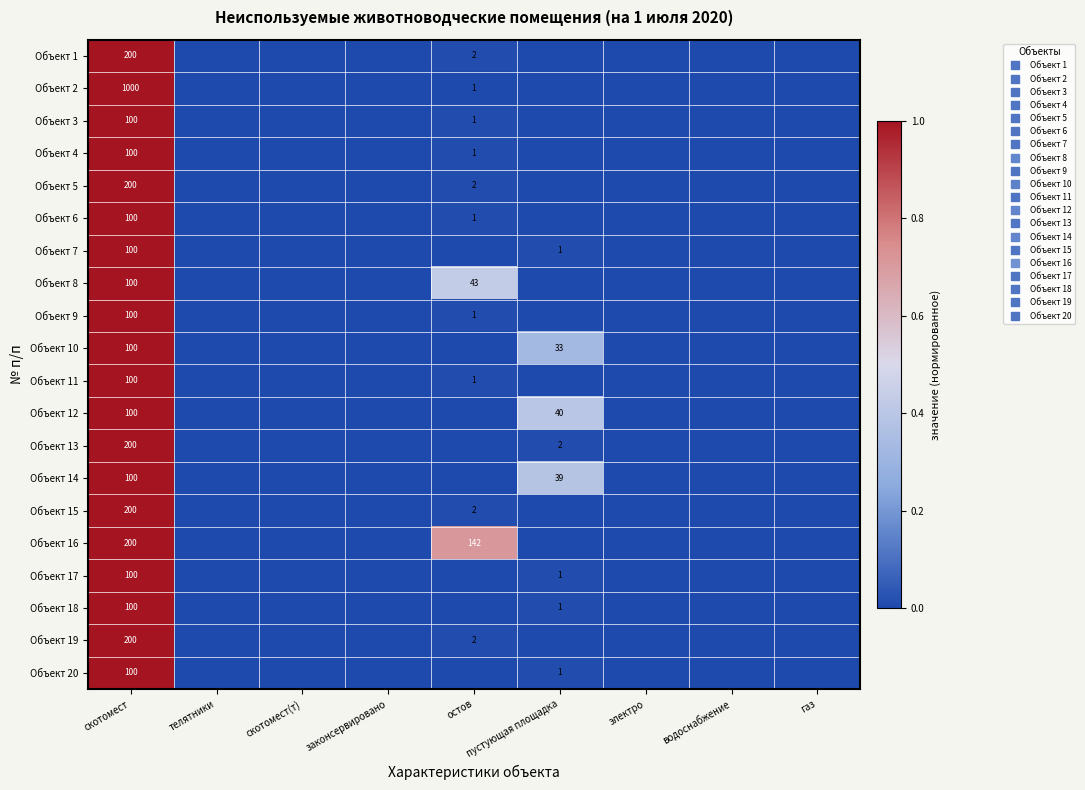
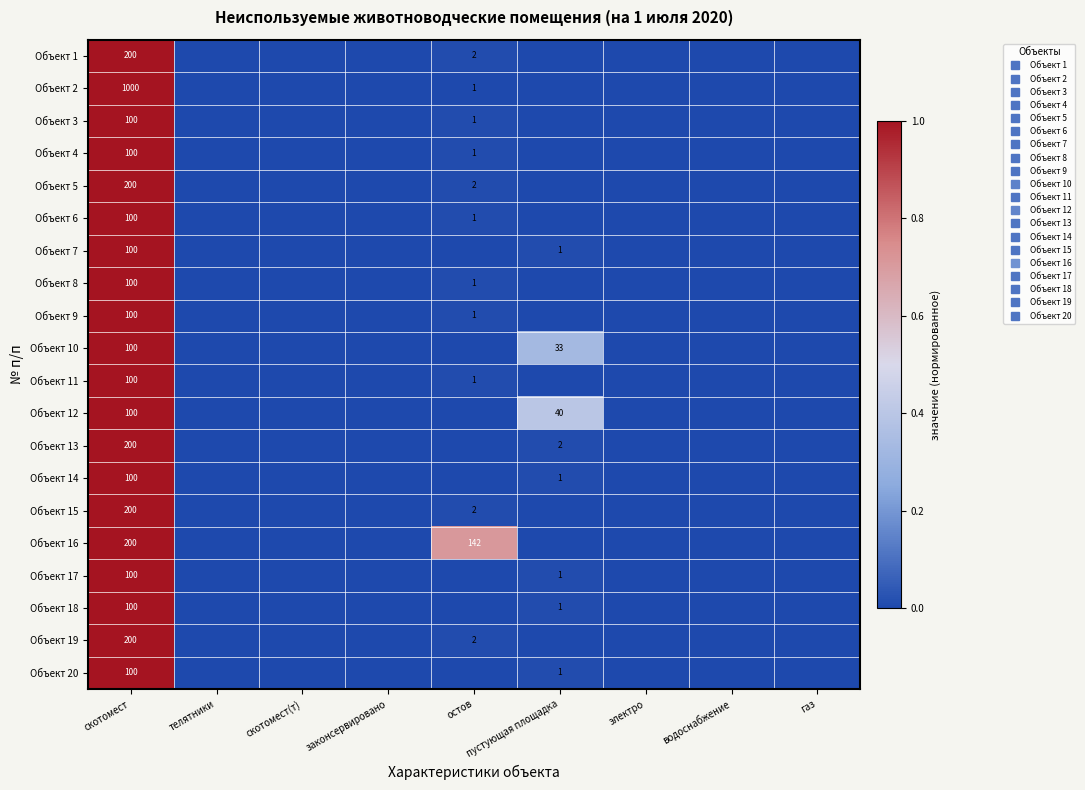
  {
    "Объект 1": {
      "скотомест": 200,
      "остов": 2
    },
    "Объект 2": {
      "скотомест": 1000,
      "остов": 1
    },
    "Объект 3": {
      "скотомест": 100,
      "остов": 1
    },
    "Объект 4": {
      "скотомест": 100,
      "остов": 1
    },
    "Объект 5": {
      "скотомест": 200,
      "остов": 2
    },
    "Объект 6": {
      "скотомест": 100,
      "остов": 1
    },
    "Объект 7": {
      "скотомест": 100,
      "пустующая площадка": 1
    },
    "Объект 8": {
      "скотомест": 100,
-     "остов": 43
+     "остов": 1
    },
    "Объект 9": {
      "скотомест": 100,
      "остов": 1
    },
    "Объект 10": {
      "скотомест": 100,
      "пустующая площадка": 33
    },
    "Объект 11": {
      "скотомест": 100,
      "остов": 1
    },
    "Объект 12": {
      "скотомест": 100,
      "пустующая площадка": 40
    },
    "Объект 13": {
      "скотомест": 200,
      "пустующая площадка": 2
    },
    "Объект 14": {
      "скотомест": 100,
-     "пустующая площадка": 39
+     "пустующая площадка": 1
    },
    "Объект 15": {
      "скотомест": 200,
      "остов": 2
    },
    "Объект 16": {
      "скотомест": 200,
      "остов": 142
    },
    "Объект 17": {
      "скотомест": 100,
      "пустующая площадка": 1
    },
    "Объект 18": {
      "скотомест": 100,
      "пустующая площадка": 1
    },
    "Объект 19": {
      "скотомест": 200,
      "остов": 2
    },
    "Объект 20": {
      "скотомест": 100,
      "пустующая площадка": 1
    }
  }
